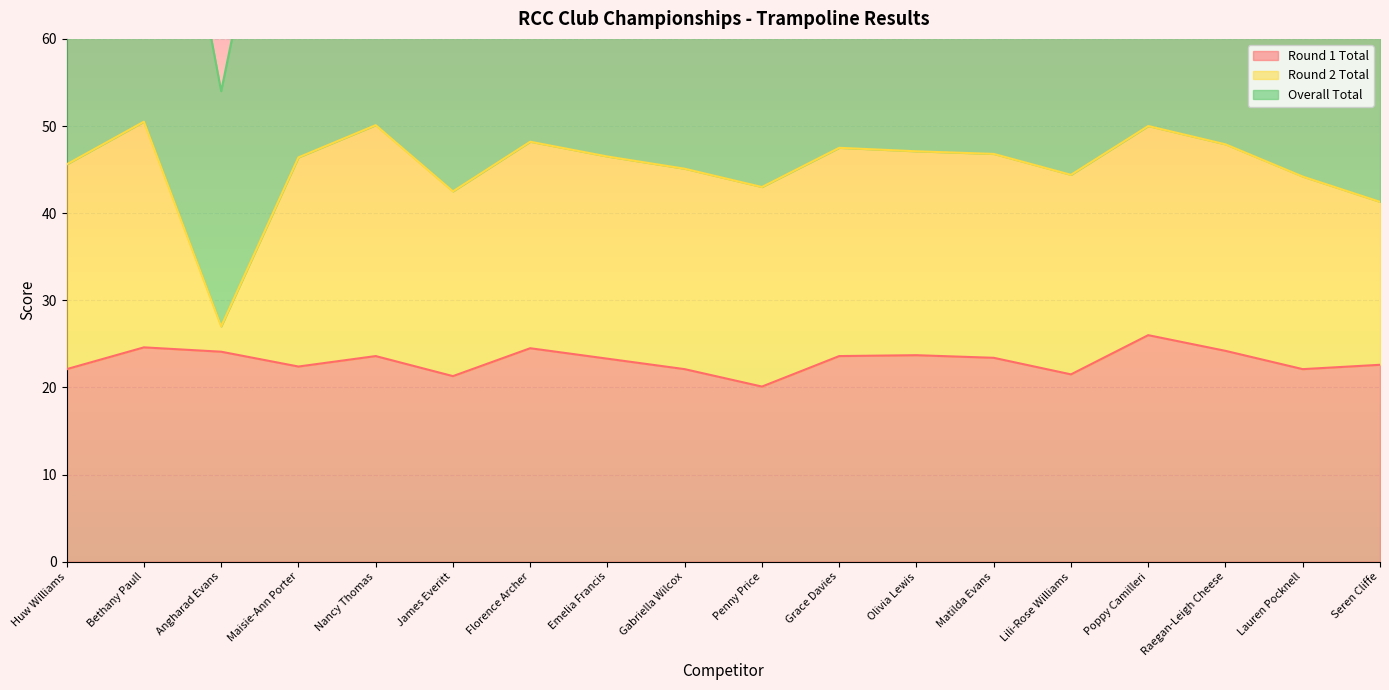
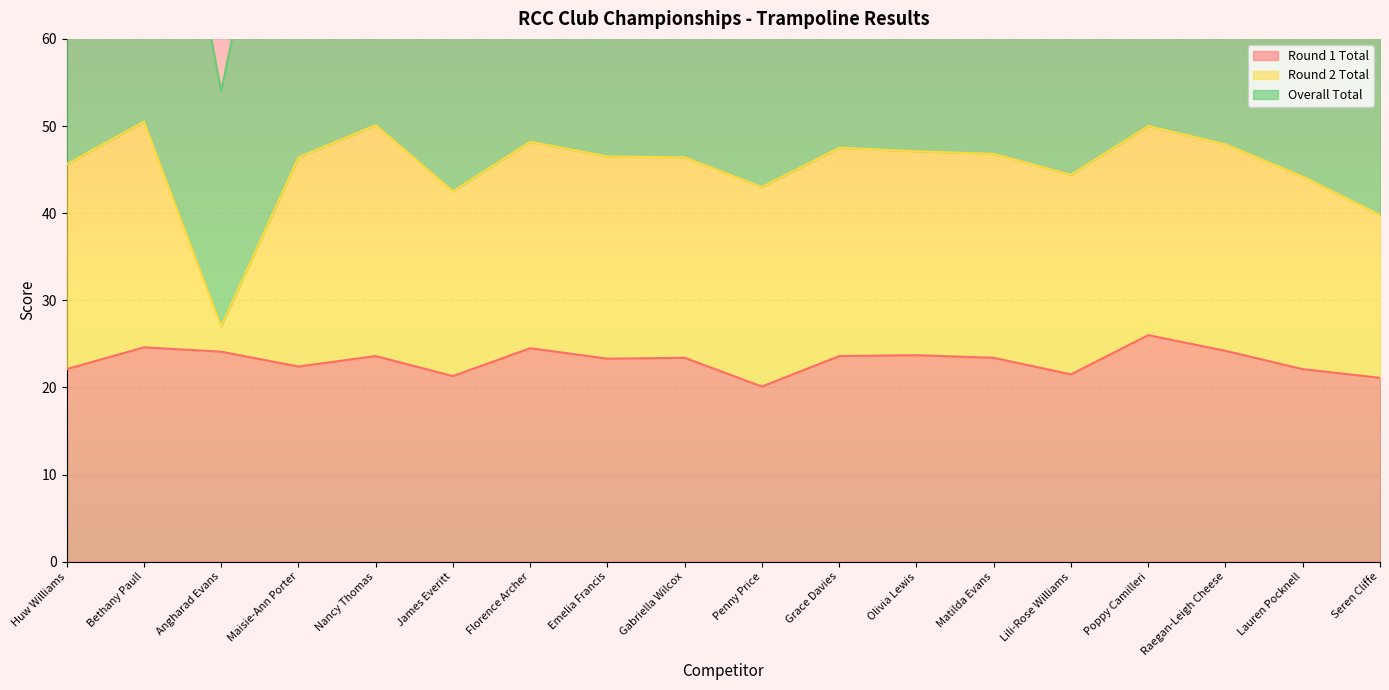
  {
    "Round 1 Total": {
      "Huw Williams": 22,
      "Bethany Paull": 25,
      "Angharad Evans": 24,
      "Maisie-Ann Porter": 22,
      "Nancy Thomas": 24,
      "James Everitt": 21,
      "Florence Archer": 25,
      "Emelia Francis": 23,
-     "Gabriella Wilcox": 22,
+     "Gabriella Wilcox": 23,
      "Penny Price": 20,
      "Grace Davies": 24,
      "Olivia Lewis": 24,
      "Matilda Evans": 23,
      "Lili-Rose Williams": 22,
      "Poppy Camilleri": 26,
      "Raegan-Leigh Cheese": 24,
      "Lauren Pocknell": 22,
-     "Seren Cliffe": 23
+     "Seren Cliffe": 21
    },
    "Round 2 Total": {
      "Huw Williams": 24,
      "Bethany Paull": 26,
      "Angharad Evans": 3,
      "Maisie-Ann Porter": 24,
      "Nancy Thomas": 27,
      "James Everitt": 21,
      "Florence Archer": 24,
      "Emelia Francis": 23,
      "Gabriella Wilcox": 23,
      "Penny Price": 23,
      "Grace Davies": 24,
      "Olivia Lewis": 23,
      "Matilda Evans": 23,
      "Lili-Rose Williams": 23,
      "Poppy Camilleri": 24,
      "Raegan-Leigh Cheese": 24,
      "Lauren Pocknell": 22,
      "Seren Cliffe": 19
    },
    "Overall Total": {
      "Angharad Evans": 27
    }
  }
